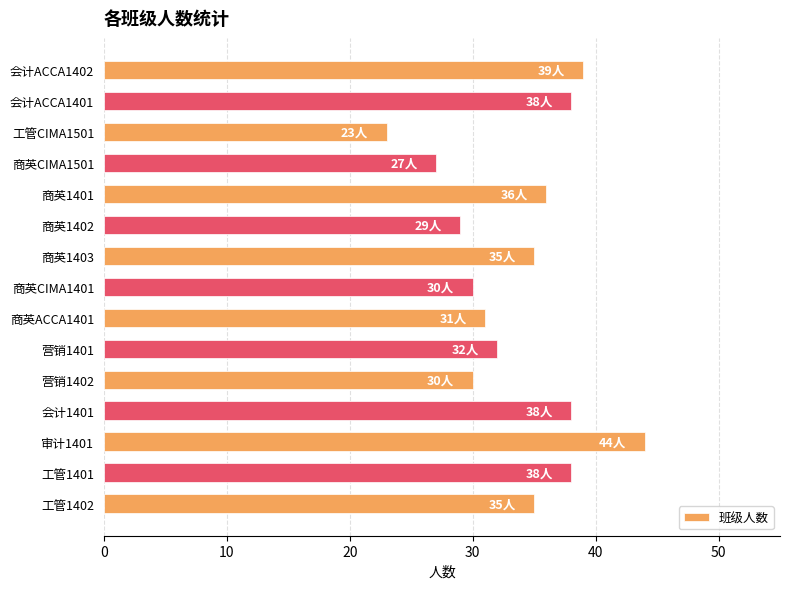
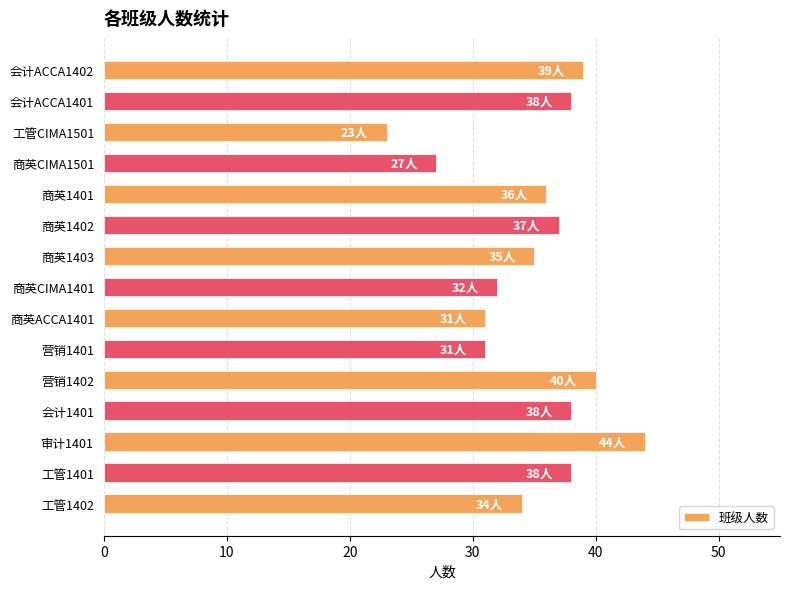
  {
    "会计ACCA1402": "39人",
    "会计ACCA1401": "38人",
    "工管CIMA1501": "23人",
    "商英CIMA1501": "27人",
    "商英1401": "36人",
-   "商英1402": "29人",
+   "商英1402": "37人",
    "商英1403": "35人",
-   "商英CIMA1401": "30人",
+   "商英CIMA1401": "32人",
    "商英ACCA1401": "31人",
-   "营销1401": "32人",
-   "营销1402": "30人",
+   "营销1401": "31人",
+   "营销1402": "40人",
    "会计1401": "38人",
    "审计1401": "44人",
    "工管1401": "38人",
-   "工管1402": "35人"
+   "工管1402": "34人"
  }
